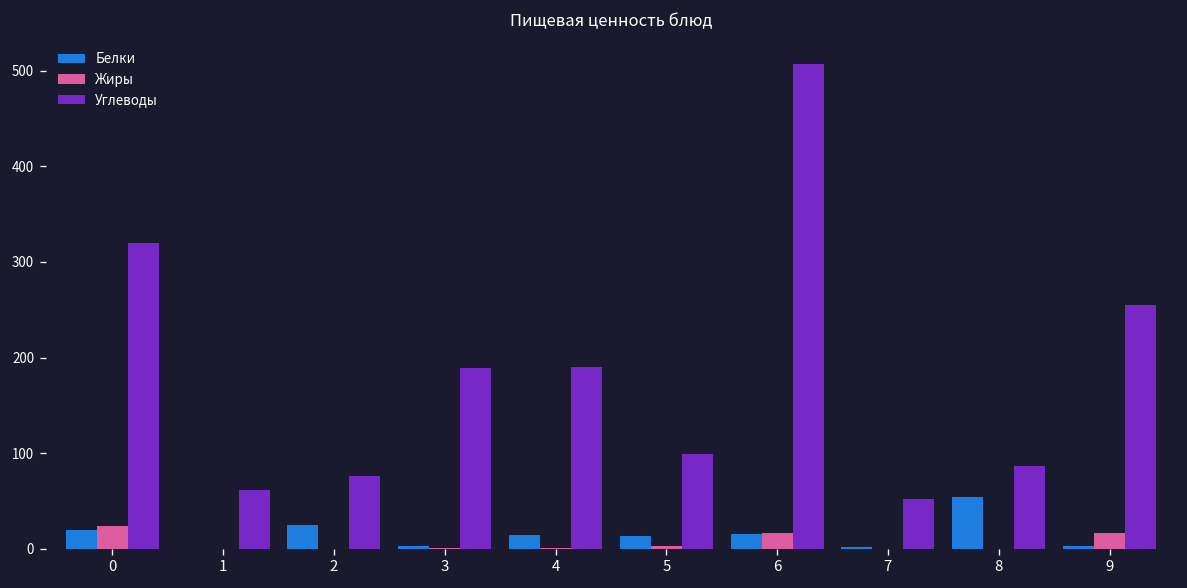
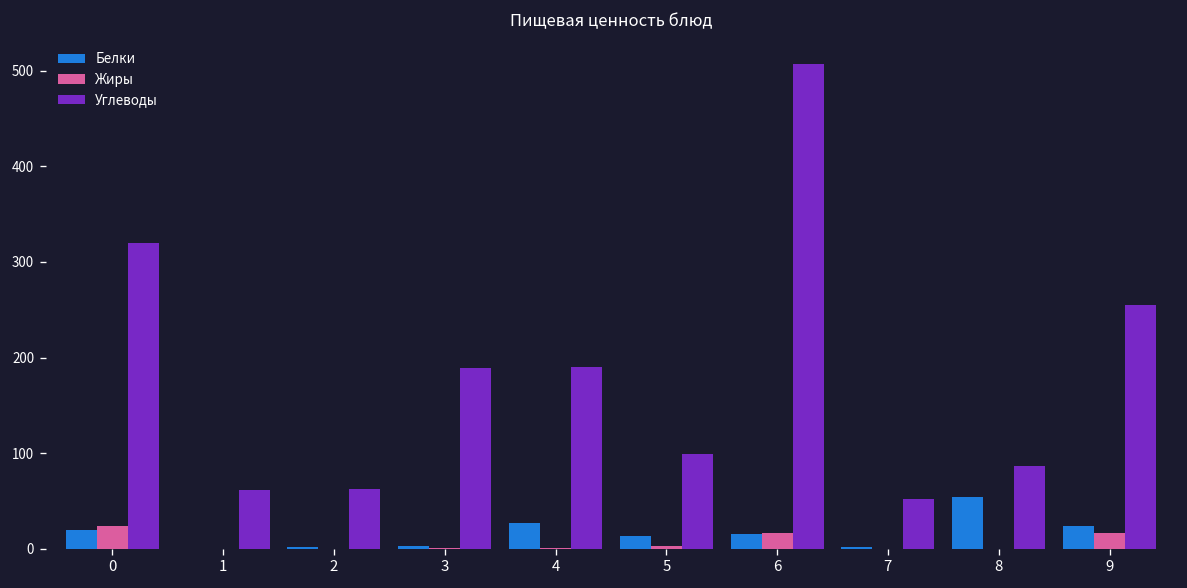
  {
    "Белки": {
      "0": 20,
      "1": 0,
-     "2": 30,
-     "4": 10,
+     "2": 0,
+     "4": 30,
      "5": 10,
      "6": 20,
      "8": 50,
-     "9": 0
+     "9": 20
    },
    "Жиры": {
      "0": 20,
      "1": 0,
      "2": 0,
      "6": 20,
      "7": 0,
      "8": 0,
      "9": 20
    },
    "Углеводы": {
      "0": 320,
      "1": 60,
-     "2": 80,
+     "2": 60,
      "3": 190,
      "4": 190,
      "5": 100,
      "6": 510,
      "7": 50,
      "8": 90,
      "9": 260
    }
  }
